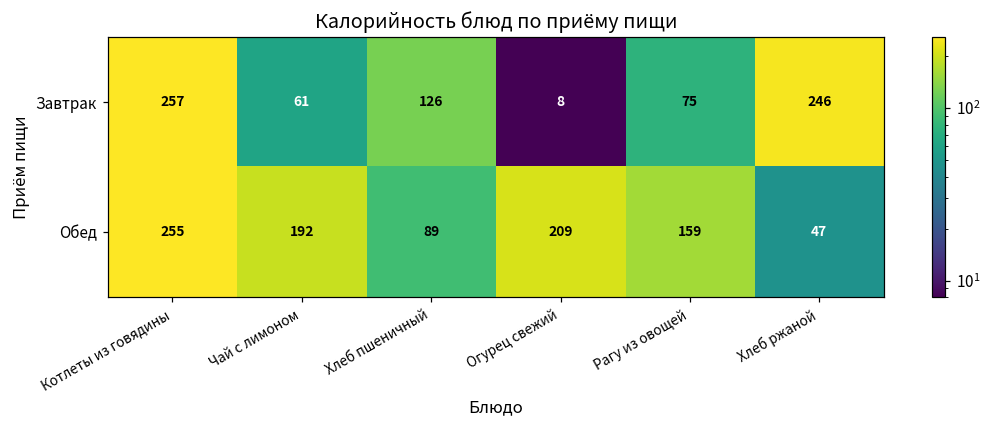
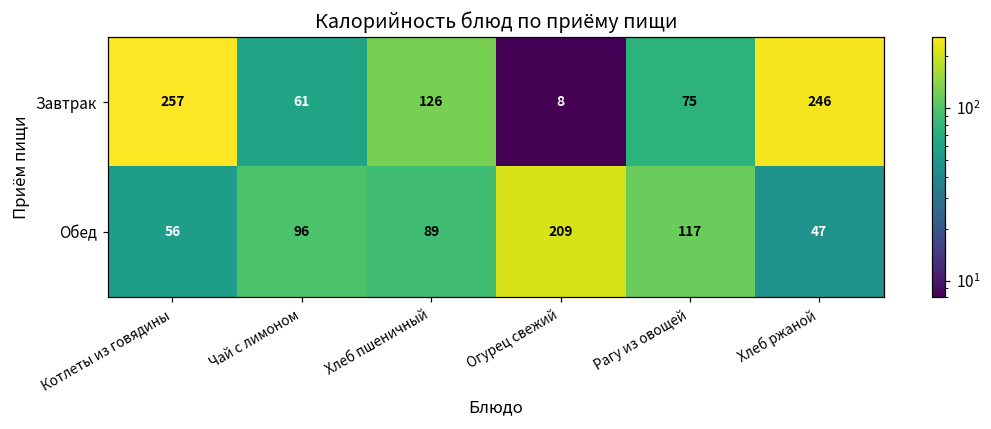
  {
    "Завтрак": {
      "Котлеты из говядины": 257,
      "Чай с лимоном": 61,
      "Хлеб пшеничный": 126,
      "Огурец свежий": 8,
      "Рагу из овощей": 75,
      "Хлеб ржаной": 246
    },
    "Обед": {
-     "Котлеты из говядины": 255,
-     "Чай с лимоном": 192,
+     "Котлеты из говядины": 56,
+     "Чай с лимоном": 96,
      "Хлеб пшеничный": 89,
      "Огурец свежий": 209,
-     "Рагу из овощей": 159,
+     "Рагу из овощей": 117,
      "Хлеб ржаной": 47
    }
  }
